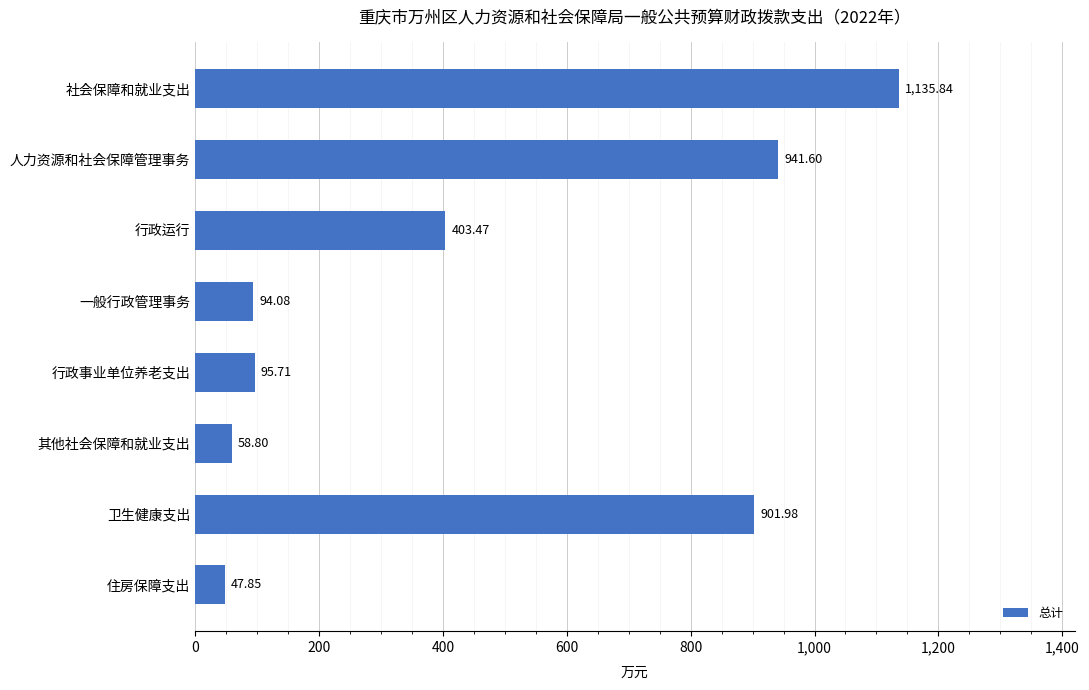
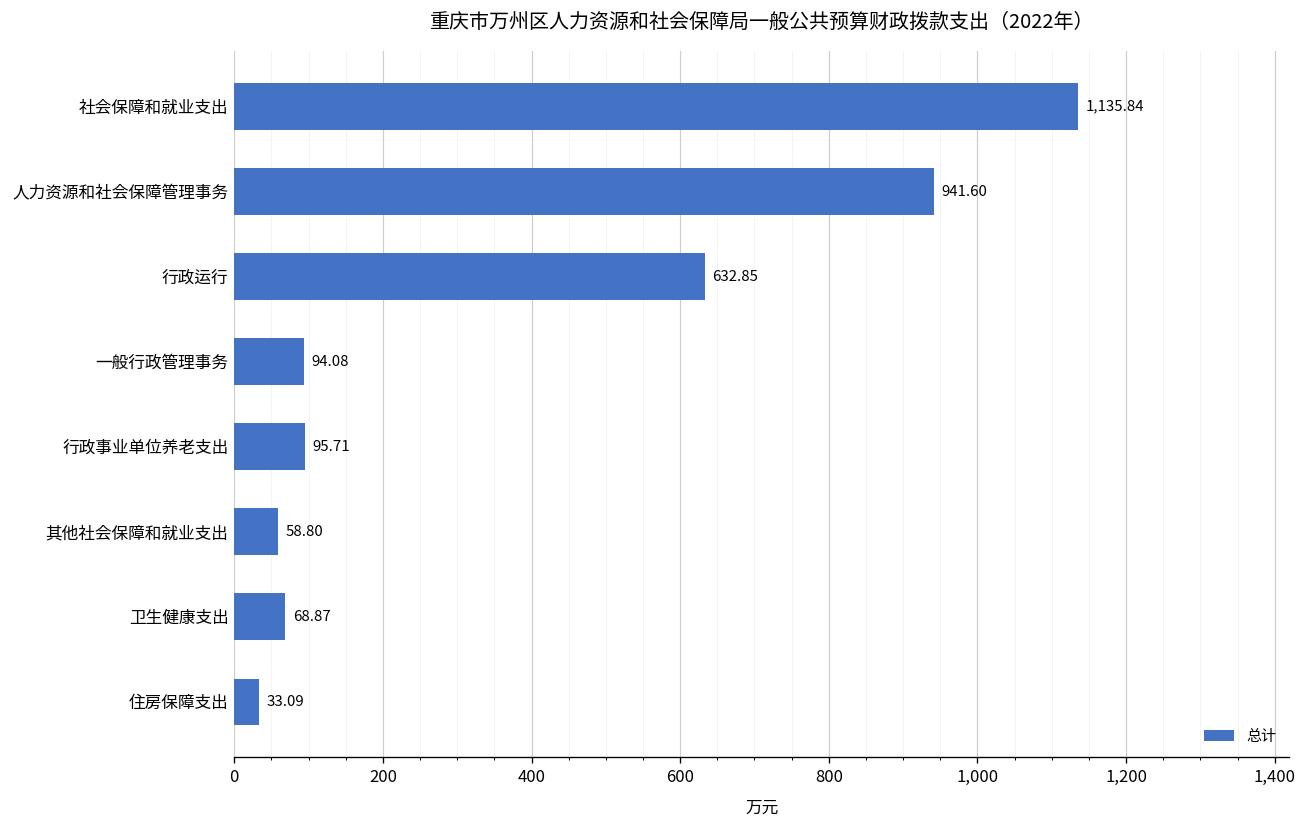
  {
    "社会保障和就业支出": "1,135.84",
    "人力资源和社会保障管理事务": "941.60",
-   "行政运行": "403.47",
+   "行政运行": "632.85",
    "一般行政管理事务": "94.08",
    "行政事业单位养老支出": "95.71",
    "其他社会保障和就业支出": "58.80",
-   "卫生健康支出": "901.98",
-   "住房保障支出": "47.85"
+   "卫生健康支出": "68.87",
+   "住房保障支出": "33.09"
  }
